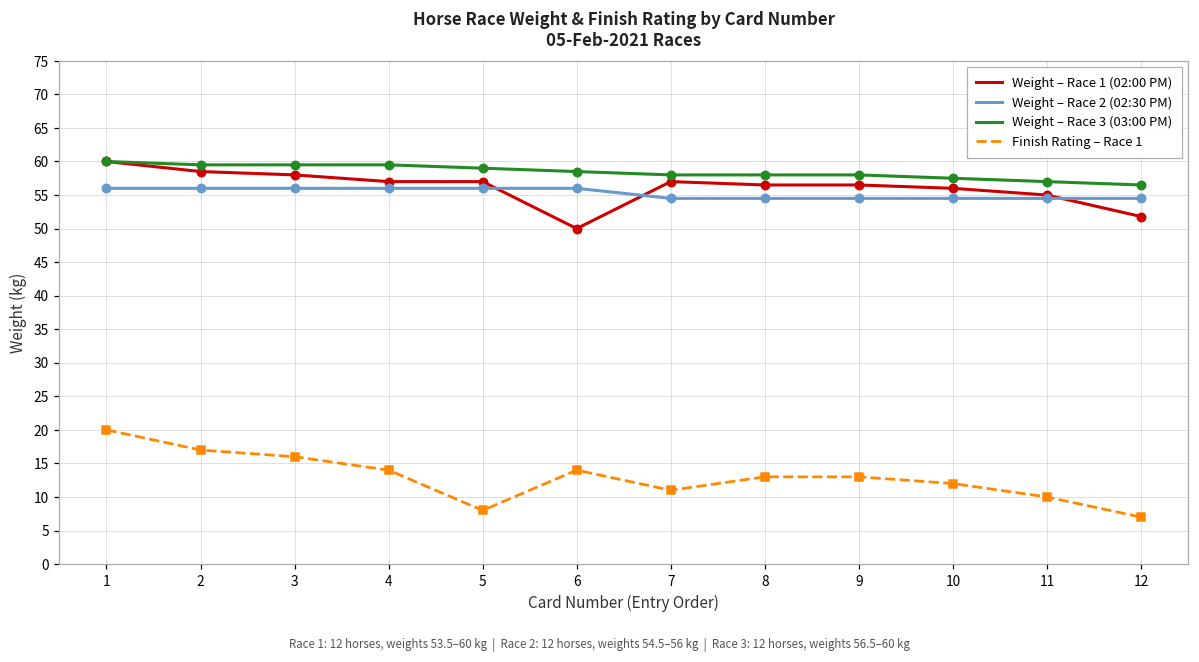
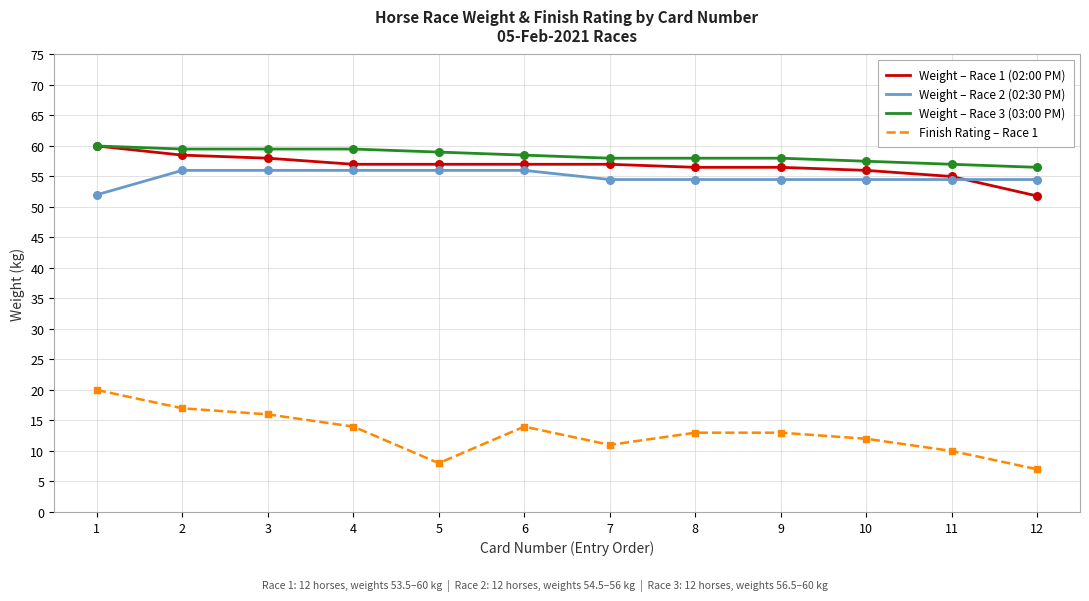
  {
    "Weight – Race 1 (02:00 PM)": {
      "2": 59,
      "3": 58,
      "4": 57,
      "5": 57,
-     "6": 50,
+     "6": 57,
      "7": 57,
      "8": 57,
      "9": 57,
      "10": 56,
      "11": 55,
      "12": 52
    },
    "Weight – Race 2 (02:30 PM)": {
-     "1": 56,
+     "1": 52,
      "2": 56,
      "3": 56,
      "4": 56,
      "5": 56,
      "6": 56,
      "7": 55,
      "8": 55,
      "9": 55,
      "10": 55,
      "11": 55,
      "12": 55
    },
    "Weight – Race 3 (03:00 PM)": {
      "2": 60,
      "3": 60,
      "4": 60,
      "5": 59,
      "6": 59,
      "7": 58,
      "8": 58,
      "9": 58,
      "10": 58,
      "11": 57,
      "12": 57
    },
    "Finish Rating – Race 1": {
      "1": 20,
      "2": 17,
      "3": 16,
      "4": 14,
      "5": 8,
      "6": 14,
      "7": 11,
      "8": 13,
      "9": 13,
      "10": 12,
      "11": 10,
      "12": 7
    }
  }
